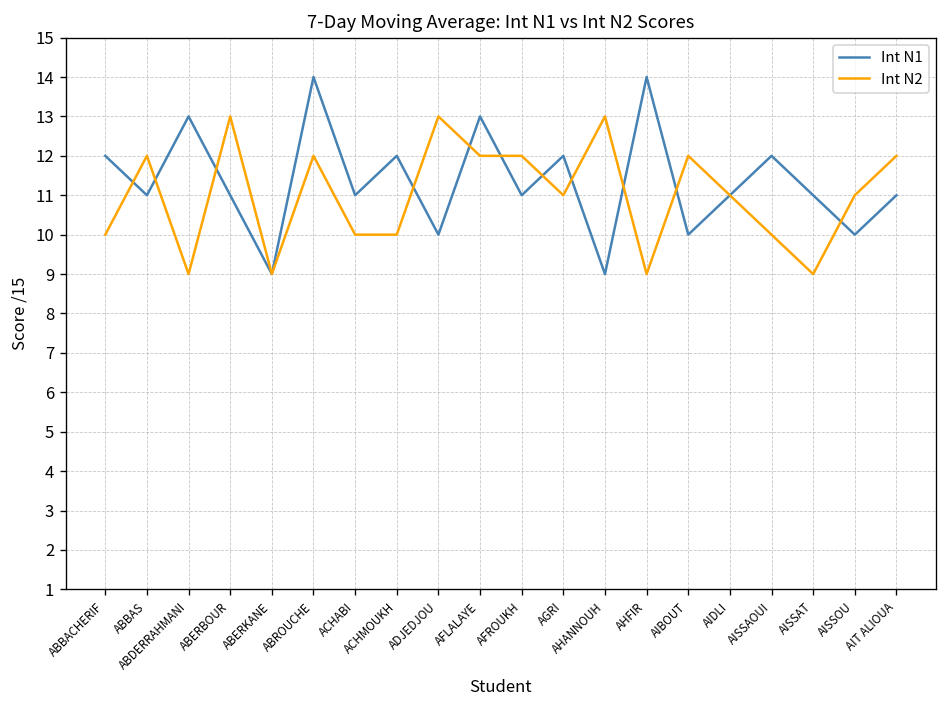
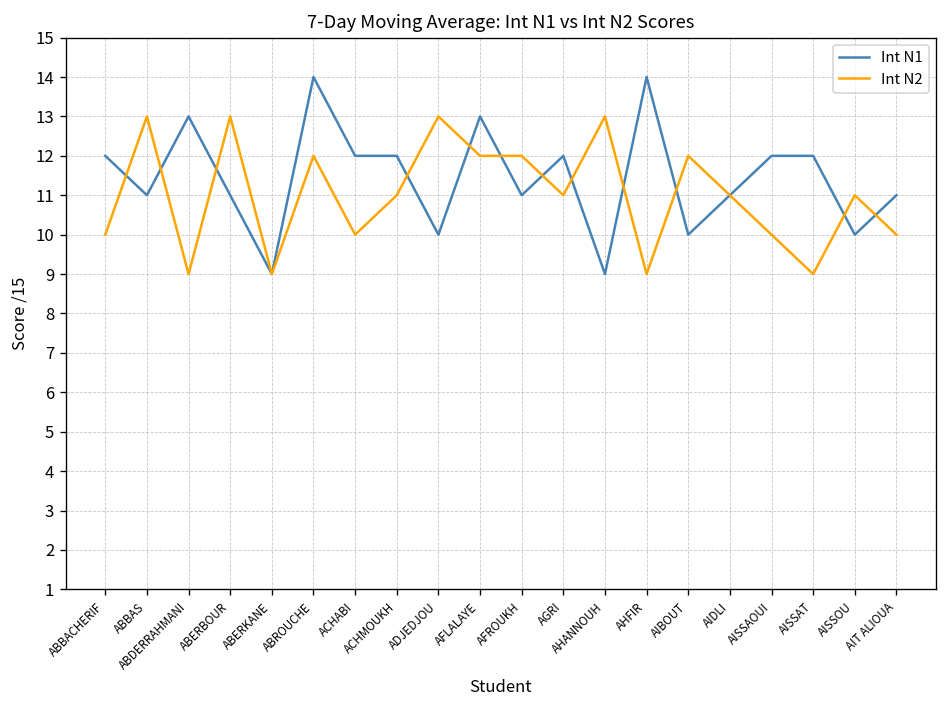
  {
    "Int N1": {
      "ABBACHERIF": 12,
      "ABBAS": 11,
      "ABDERRAHMANI": 13,
      "ABERBOUR": 11,
      "ABROUCHE": 14,
-     "ACHABI": 11,
+     "ACHABI": 12,
      "ACHMOUKH": 12,
      "ADJEDJOU": 10,
      "AFLALAYE": 13,
      "AFROUKH": 11,
      "AGRI": 12,
      "AHANNOUH": 9,
      "AHFIR": 14,
      "AIBOUT": 10,
      "AISSAOUI": 12,
-     "AISSAT": 11,
+     "AISSAT": 12,
      "AISSOU": 10,
      "AIT ALIOUA": 11
    },
    "Int N2": {
      "ABBACHERIF": 10,
-     "ABBAS": 12,
+     "ABBAS": 13,
      "ABDERRAHMANI": 9,
      "ABERBOUR": 13,
      "ABROUCHE": 12,
      "ACHABI": 10,
-     "ACHMOUKH": 10,
+     "ACHMOUKH": 11,
      "ADJEDJOU": 13,
      "AFLALAYE": 12,
      "AFROUKH": 12,
      "AGRI": 11,
      "AHANNOUH": 13,
      "AHFIR": 9,
      "AIBOUT": 12,
      "AISSAOUI": 10,
      "AISSAT": 9,
      "AISSOU": 11,
-     "AIT ALIOUA": 12
+     "AIT ALIOUA": 10
    }
  }
